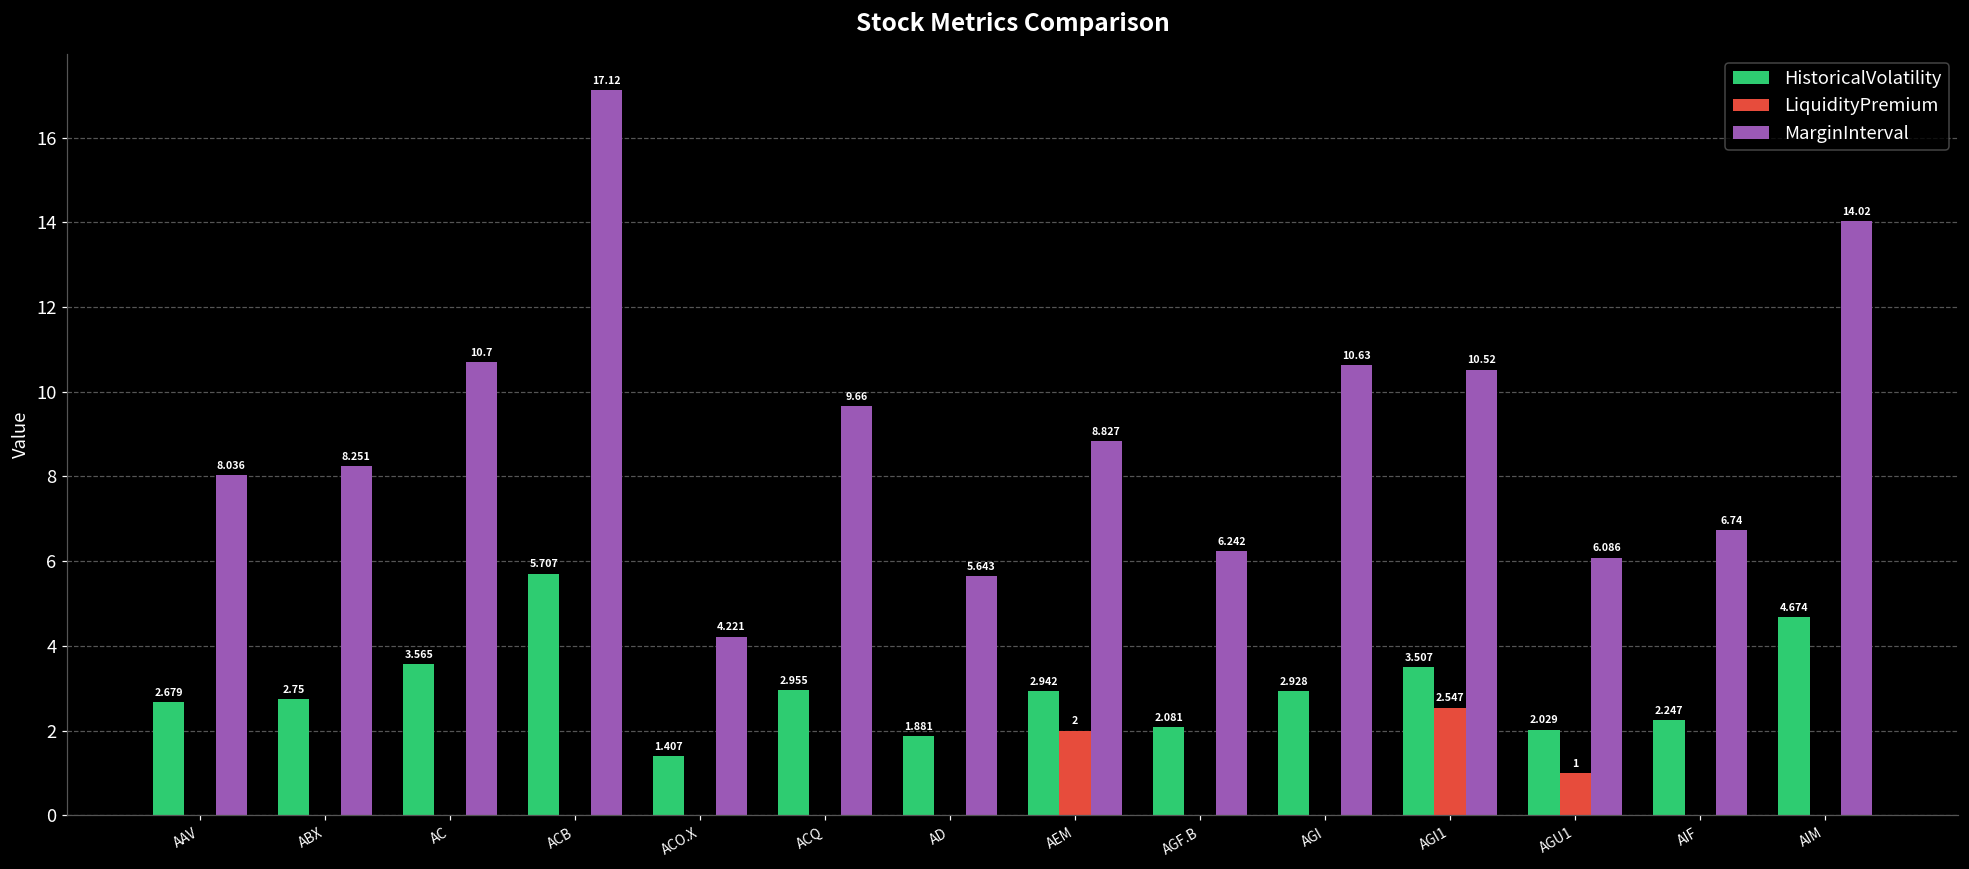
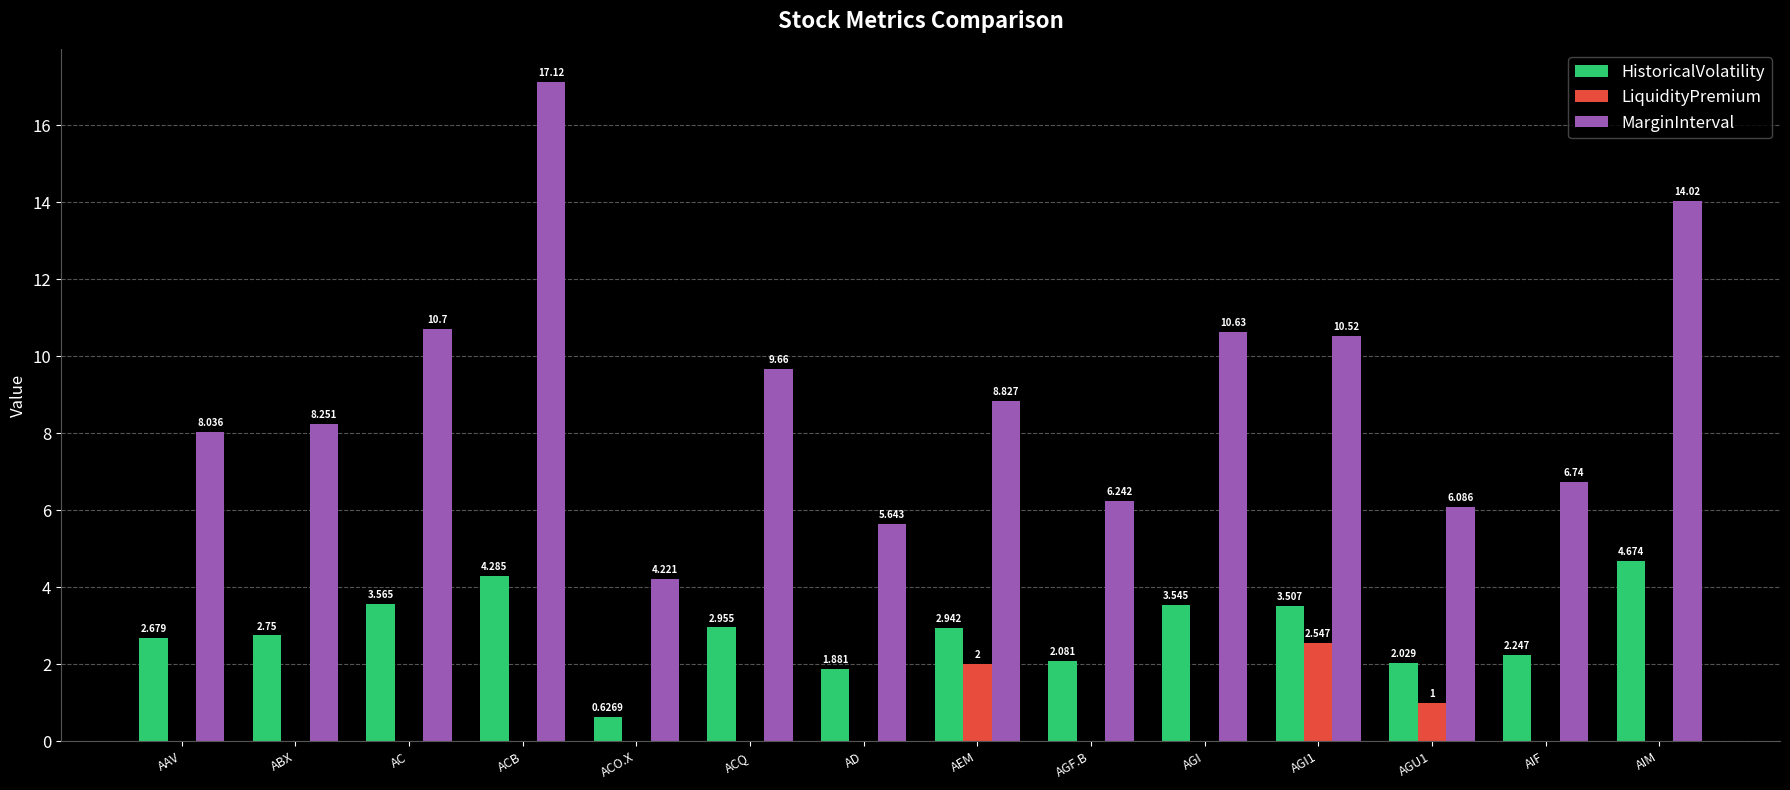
  {
    "HistoricalVolatility": {
      "AAV": 2.679,
      "ABX": 2.75,
      "AC": 3.565,
-     "ACB": 5.707,
-     "ACO.X": 1.407,
+     "ACB": 4.285,
+     "ACO.X": 0.6269,
      "ACQ": 2.955,
      "AD": 1.881,
      "AEM": 2.942,
      "AGF.B": 2.081,
-     "AGI": 2.928,
+     "AGI": 3.545,
      "AGI1": 3.507,
      "AGU1": 2.029,
      "AIF": 2.247,
      "AIM": 4.674
    },
    "LiquidityPremium": {
      "AEM": 2,
      "AGI1": 2.547,
      "AGU1": 1
    },
    "MarginInterval": {
      "AAV": 8.036,
      "ABX": 8.251,
      "AC": 10.7,
      "ACB": 17.12,
      "ACO.X": 4.221,
      "ACQ": 9.66,
      "AD": 5.643,
      "AEM": 8.827,
      "AGF.B": 6.242,
      "AGI": 10.63,
      "AGI1": 10.52,
      "AGU1": 6.086,
      "AIF": 6.74,
      "AIM": 14.02
    }
  }
